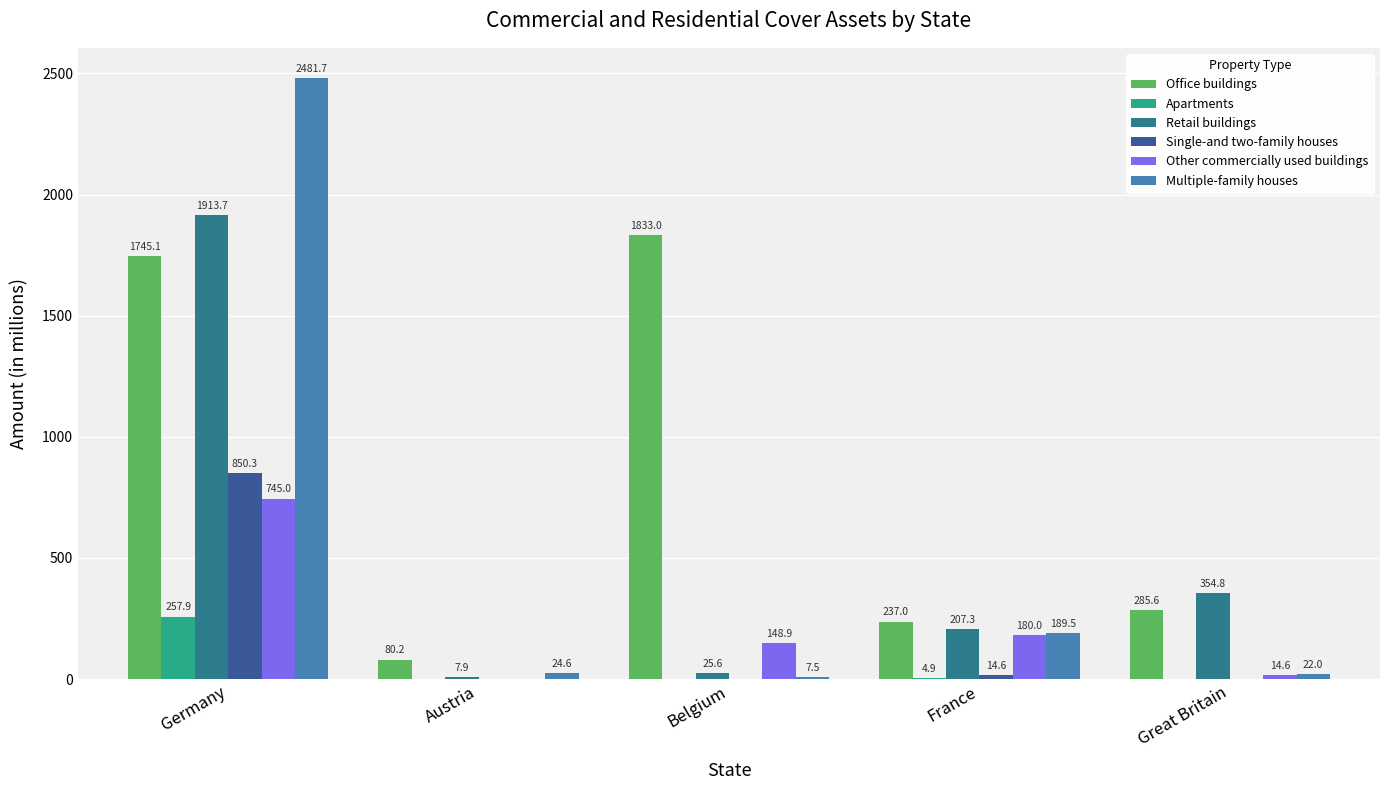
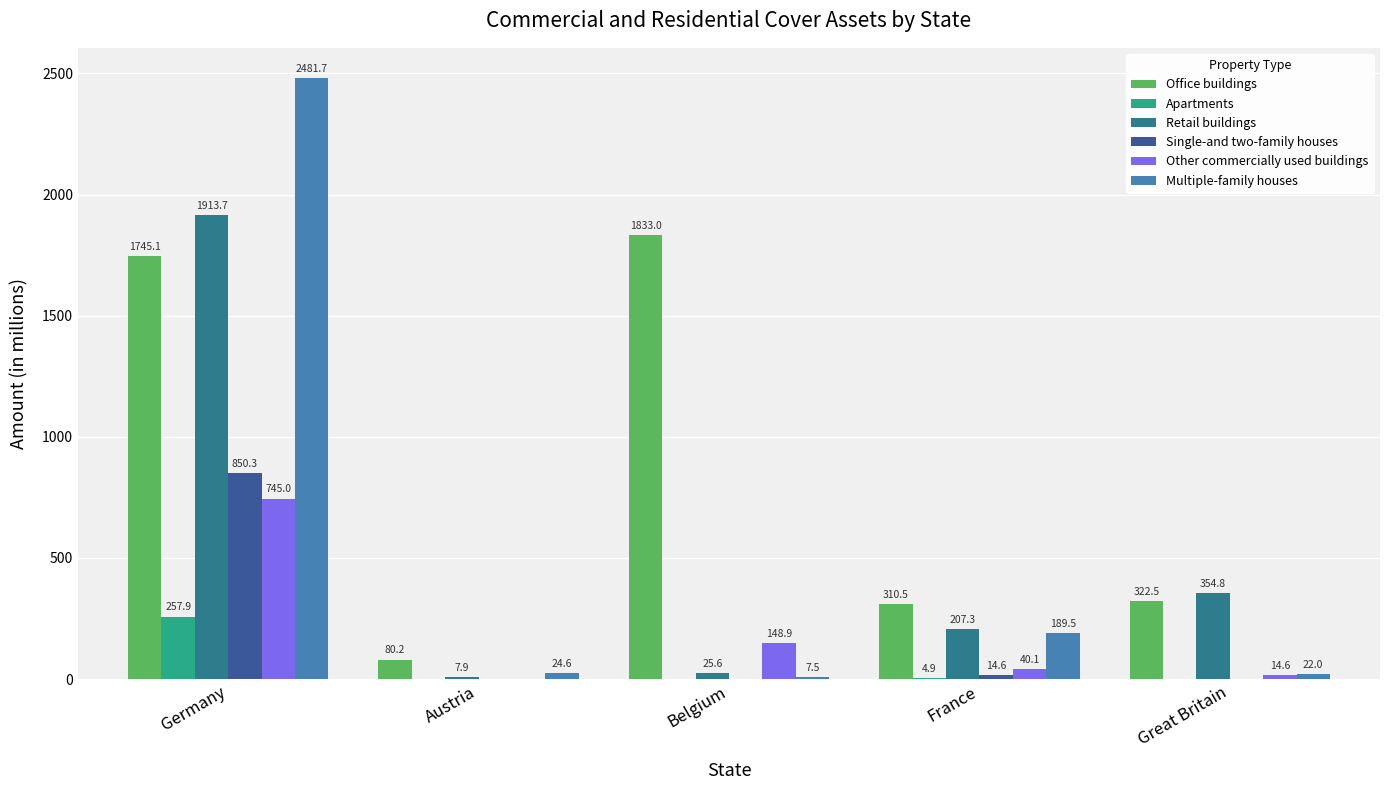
  {
    "Office buildings": {
      "Germany": 1745.1,
      "Austria": 80.2,
      "Belgium": 1833.0,
-     "France": 237.0,
-     "Great Britain": 285.6
+     "France": 310.5,
+     "Great Britain": 322.5
    },
    "Other commercially used buildings": {
      "Germany": 745.0,
      "Belgium": 148.9,
-     "France": 180.0,
+     "France": 40.1,
      "Great Britain": 14.6
    }
  }
